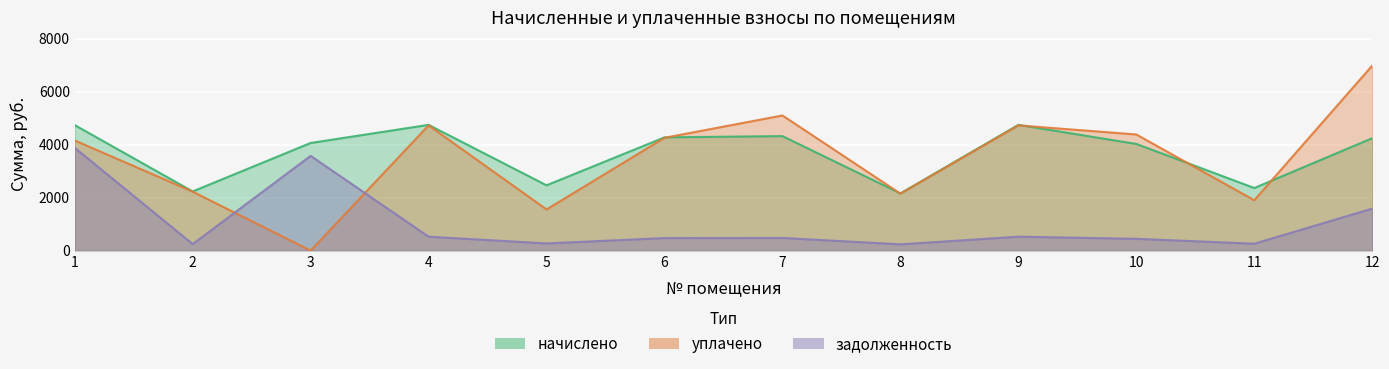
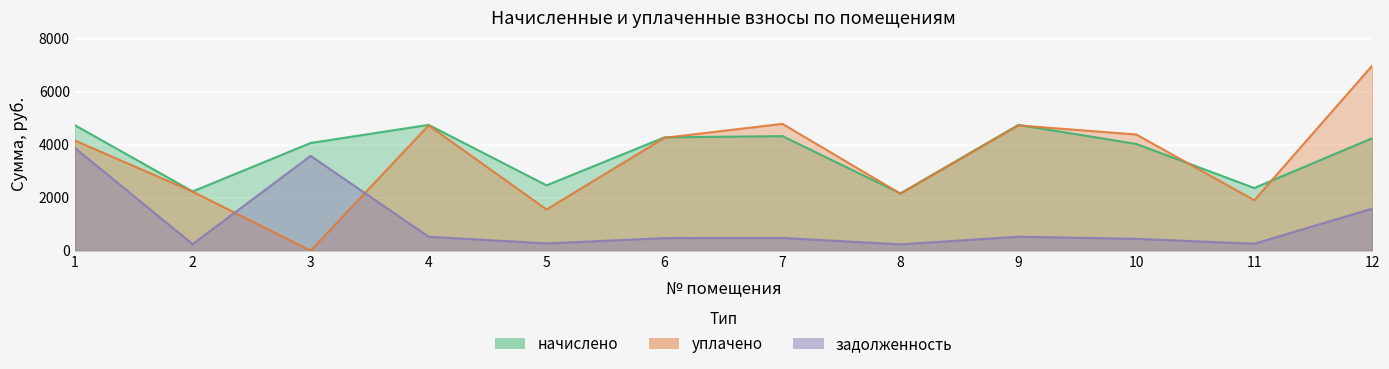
  {
    "уплачено": {
      "1": 4200,
      "3": 0,
      "5": 1600,
-     "7": 5100,
+     "7": 4800,
      "10": 4400,
      "11": 1900,
      "12": 7000
    }
  }
